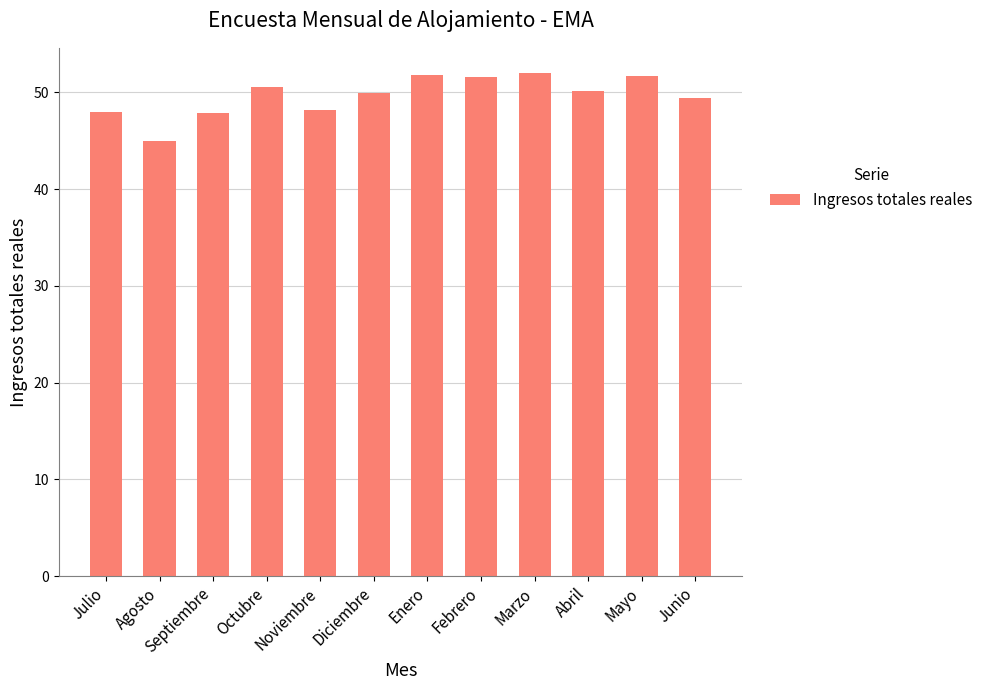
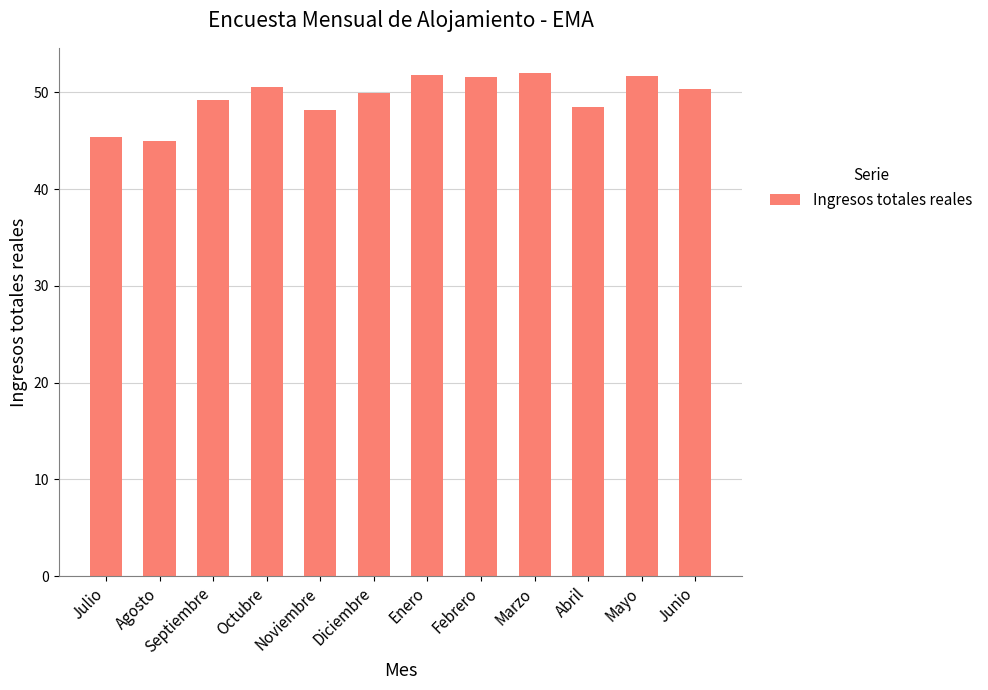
  {
-   "Julio": 48,
+   "Julio": 45,
    "Agosto": 45,
-   "Septiembre": 48,
+   "Septiembre": 49,
    "Octubre": 51,
    "Noviembre": 48,
    "Diciembre": 50,
    "Enero": 52,
    "Febrero": 52,
    "Marzo": 52,
-   "Abril": 50,
+   "Abril": 49,
    "Mayo": 52,
-   "Junio": 49
+   "Junio": 50
  }
